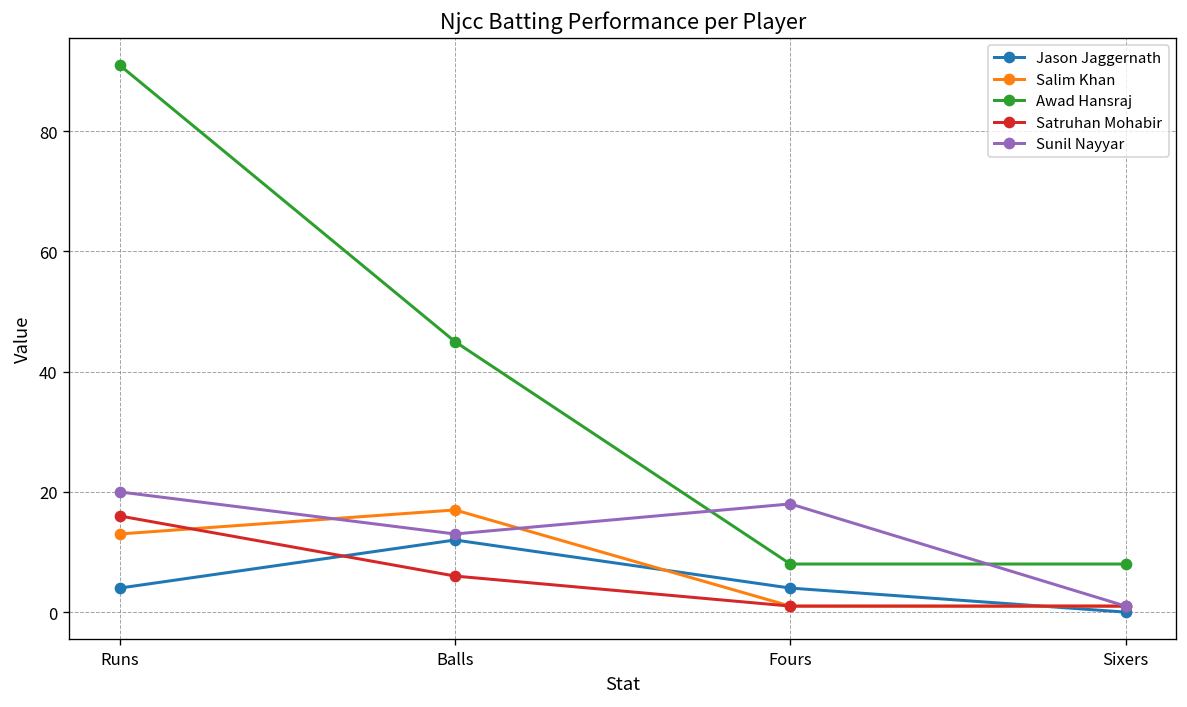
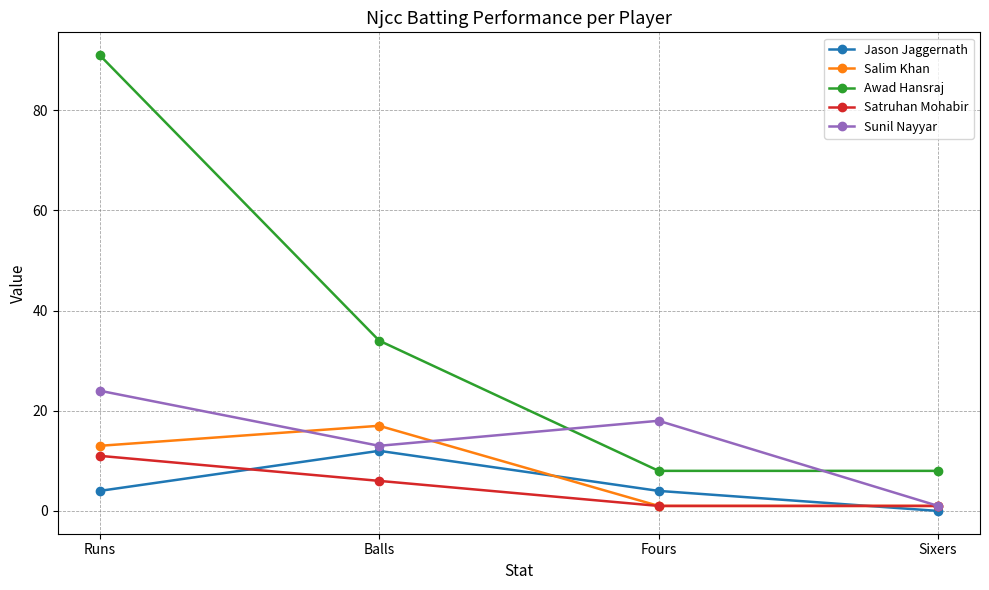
  {
    "Jason Jaggernath": {
      "Runs": 4,
      "Balls": 12,
      "Fours": 4,
      "Sixers": 0
    },
    "Salim Khan": {
      "Runs": 13,
      "Balls": 17
    },
    "Awad Hansraj": {
      "Runs": 91,
-     "Balls": 45,
+     "Balls": 34,
      "Fours": 8,
      "Sixers": 8
    },
    "Satruhan Mohabir": {
-     "Runs": 16,
+     "Runs": 11,
      "Balls": 6
    },
    "Sunil Nayyar": {
-     "Runs": 20,
+     "Runs": 24,
      "Balls": 13,
      "Fours": 18
    }
  }
